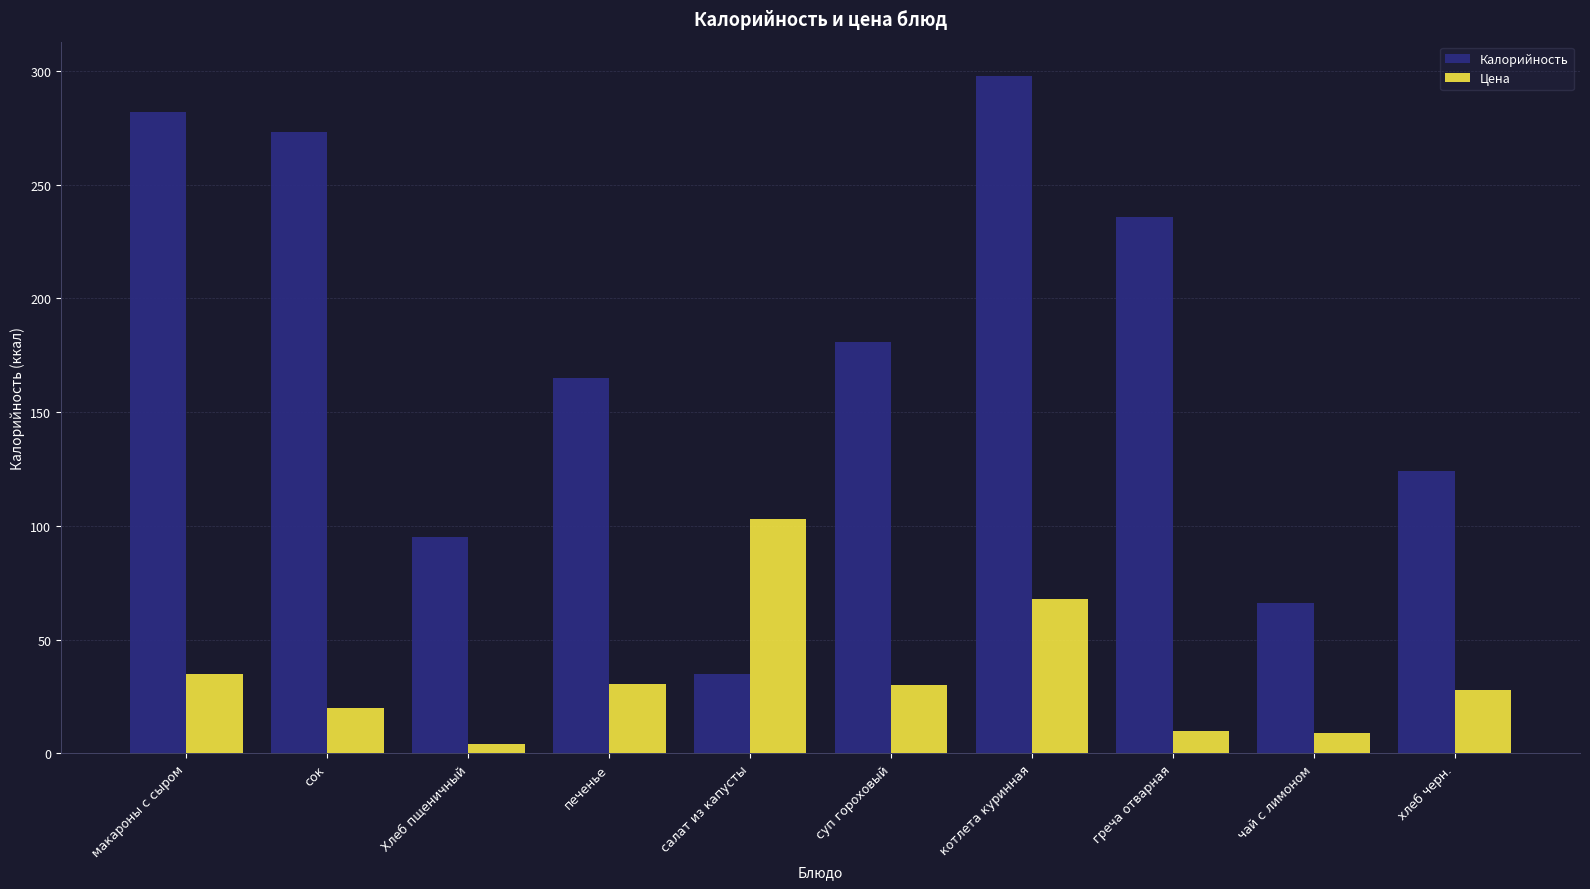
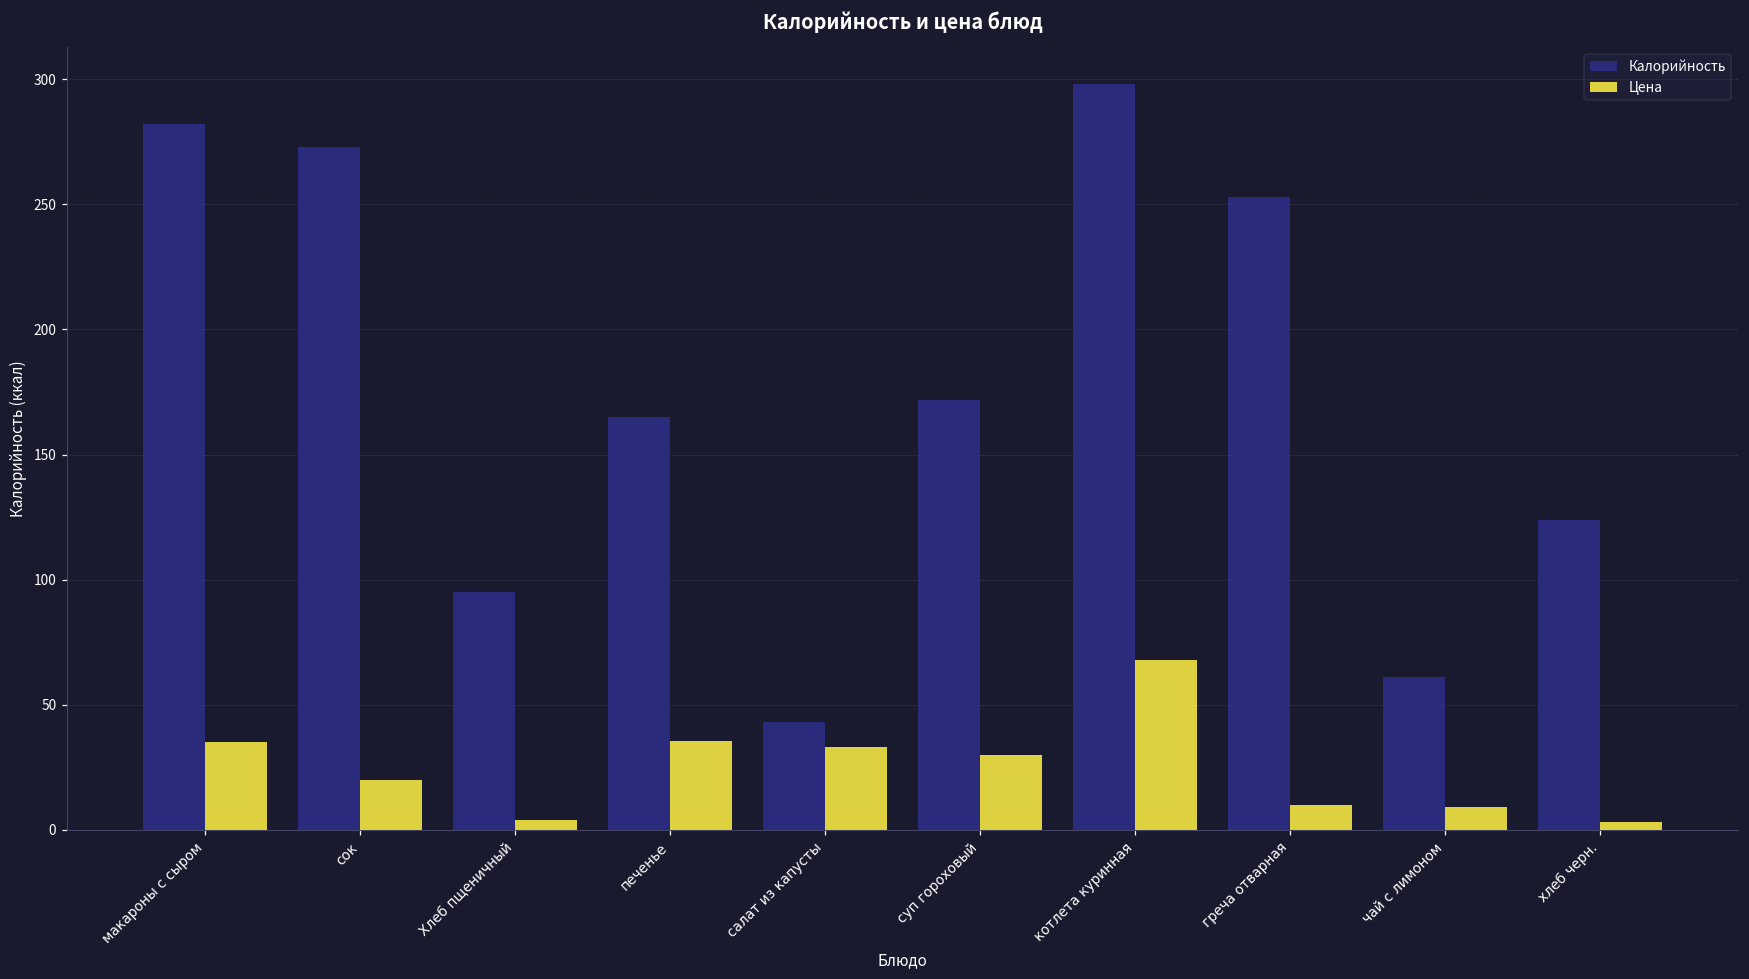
  {
    "Калорийность": {
      "макароны с сыром": 282,
      "сок": 273,
      "Хлеб пщеничный": 95,
      "печенье": 165,
-     "салат из капусты": 35,
-     "суп гороховый": 181,
+     "салат из капусты": 43,
+     "суп гороховый": 172,
      "котлета куринная": 298,
-     "греча отварная": 236,
-     "чай с лимоном": 66,
+     "греча отварная": 253,
+     "чай с лимоном": 61,
      "хлеб черн.": 124
    },
    "Цена": {
      "макароны с сыром": 35,
      "сок": 20,
      "Хлеб пщеничный": 4,
-     "печенье": 31,
-     "салат из капусты": 103,
+     "печенье": 36,
+     "салат из капусты": 33,
      "суп гороховый": 30,
      "котлета куринная": 68,
      "греча отварная": 10,
      "чай с лимоном": 9,
-     "хлеб черн.": 28
+     "хлеб черн.": 3
    }
  }
